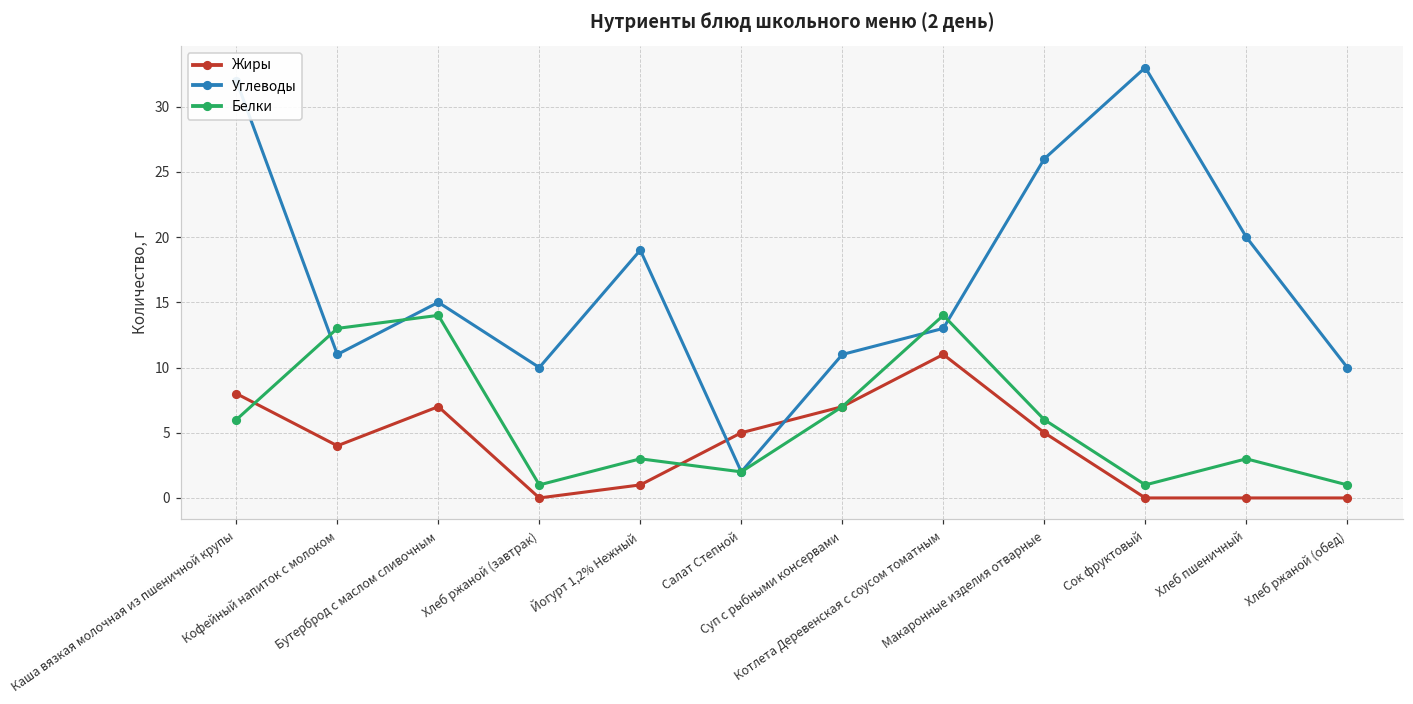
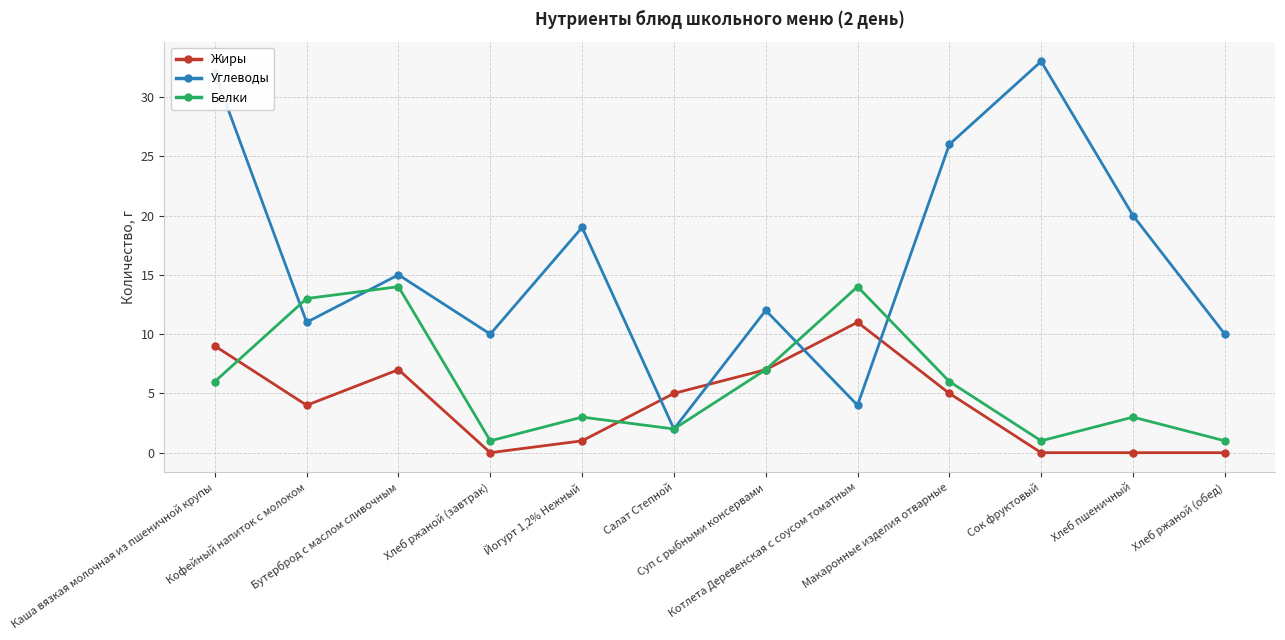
  {
    "Жиры": {
-     "Каша вязкая молочная из пшеничной крупы": 8,
+     "Каша вязкая молочная из пшеничной крупы": 9,
      "Кофейный напиток с молоком": 4,
      "Бутерброд с маслом сливочным": 7,
      "Хлеб ржаной (завтрак)": 0,
      "Йогурт 1,2% Нежный": 1,
      "Салат Степной": 5,
      "Котлета Деревенская с соусом томатным": 11,
      "Макаронные изделия отварные": 5,
      "Сок фруктовый": 0,
      "Хлеб пшеничный": 0,
      "Хлеб ржаной (обед)": 0
    },
    "Углеводы": {
      "Кофейный напиток с молоком": 11,
      "Бутерброд с маслом сливочным": 15,
      "Хлеб ржаной (завтрак)": 10,
      "Йогурт 1,2% Нежный": 19,
-     "Суп с рыбными консервами": 11,
-     "Котлета Деревенская с соусом томатным": 13,
+     "Суп с рыбными консервами": 12,
+     "Котлета Деревенская с соусом томатным": 4,
      "Макаронные изделия отварные": 26,
      "Сок фруктовый": 33,
      "Хлеб пшеничный": 20,
      "Хлеб ржаной (обед)": 10
    },
    "Белки": {
      "Каша вязкая молочная из пшеничной крупы": 6,
      "Кофейный напиток с молоком": 13,
      "Бутерброд с маслом сливочным": 14,
      "Хлеб ржаной (завтрак)": 1,
      "Йогурт 1,2% Нежный": 3,
      "Котлета Деревенская с соусом томатным": 14,
      "Макаронные изделия отварные": 6,
      "Сок фруктовый": 1,
      "Хлеб пшеничный": 3,
      "Хлеб ржаной (обед)": 1
    }
  }
